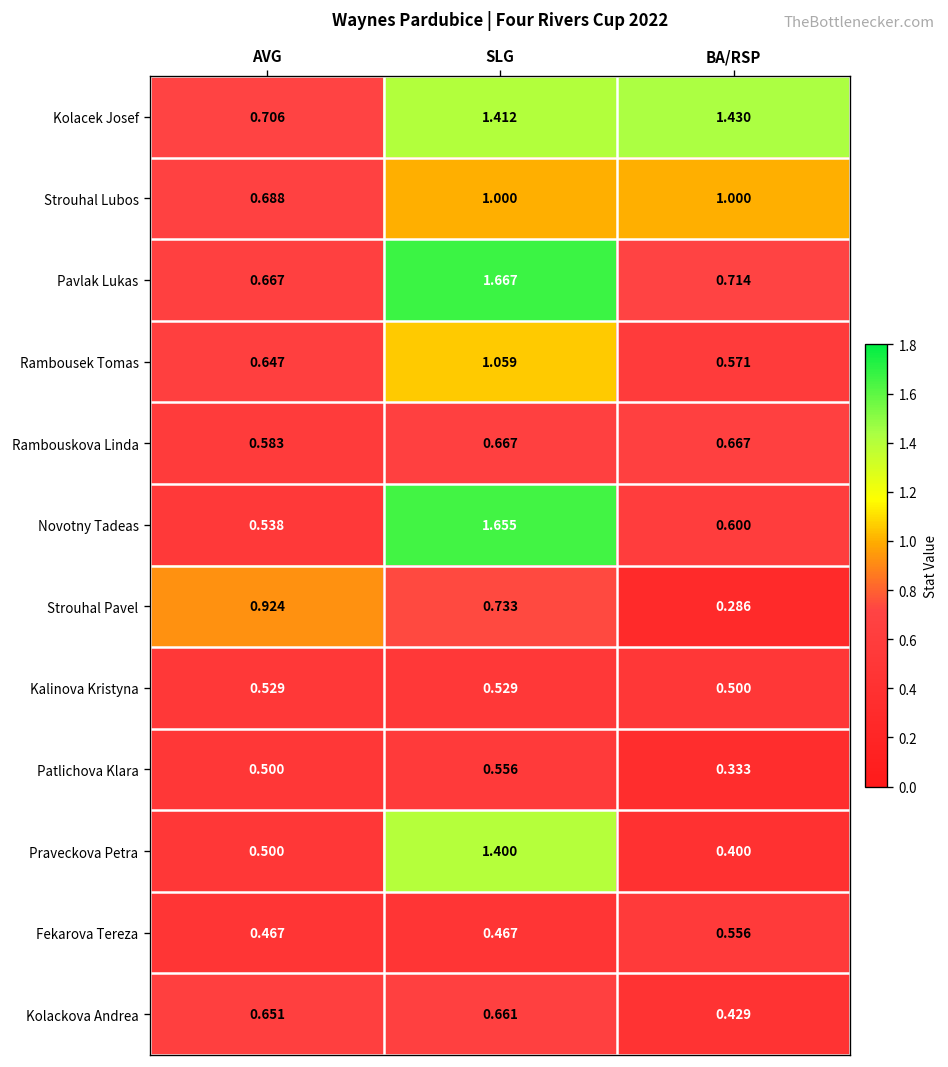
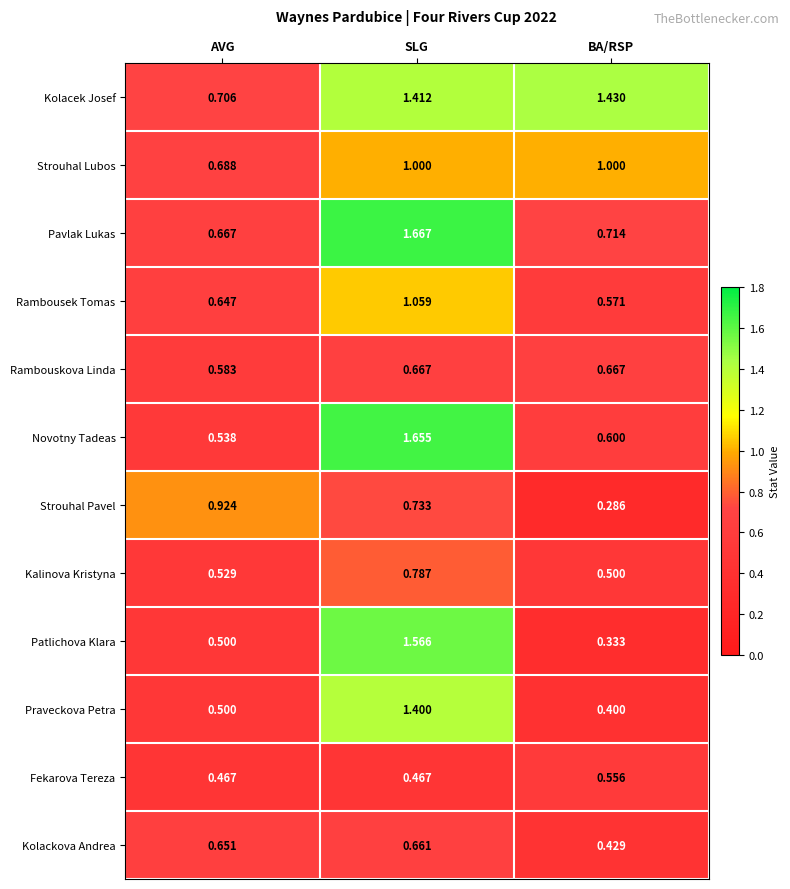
  {
    "Kolacek Josef": {
      "AVG": 0.706,
      "SLG": 1.412,
      "BA/RSP": 1.430
    },
    "Strouhal Lubos": {
      "AVG": 0.688,
      "SLG": 1.000,
      "BA/RSP": 1.000
    },
    "Pavlak Lukas": {
      "AVG": 0.667,
      "SLG": 1.667,
      "BA/RSP": 0.714
    },
    "Rambousek Tomas": {
      "AVG": 0.647,
      "SLG": 1.059,
      "BA/RSP": 0.571
    },
    "Rambouskova Linda": {
      "AVG": 0.583,
      "SLG": 0.667,
      "BA/RSP": 0.667
    },
    "Novotny Tadeas": {
      "AVG": 0.538,
      "SLG": 1.655,
      "BA/RSP": 0.600
    },
    "Strouhal Pavel": {
      "AVG": 0.924,
      "SLG": 0.733,
      "BA/RSP": 0.286
    },
    "Kalinova Kristyna": {
      "AVG": 0.529,
-     "SLG": 0.529,
+     "SLG": 0.787,
      "BA/RSP": 0.500
    },
    "Patlichova Klara": {
      "AVG": 0.500,
-     "SLG": 0.556,
+     "SLG": 1.566,
      "BA/RSP": 0.333
    },
    "Praveckova Petra": {
      "AVG": 0.500,
      "SLG": 1.400,
      "BA/RSP": 0.400
    },
    "Fekarova Tereza": {
      "AVG": 0.467,
      "SLG": 0.467,
      "BA/RSP": 0.556
    },
    "Kolackova Andrea": {
      "AVG": 0.651,
      "SLG": 0.661,
      "BA/RSP": 0.429
    }
  }
